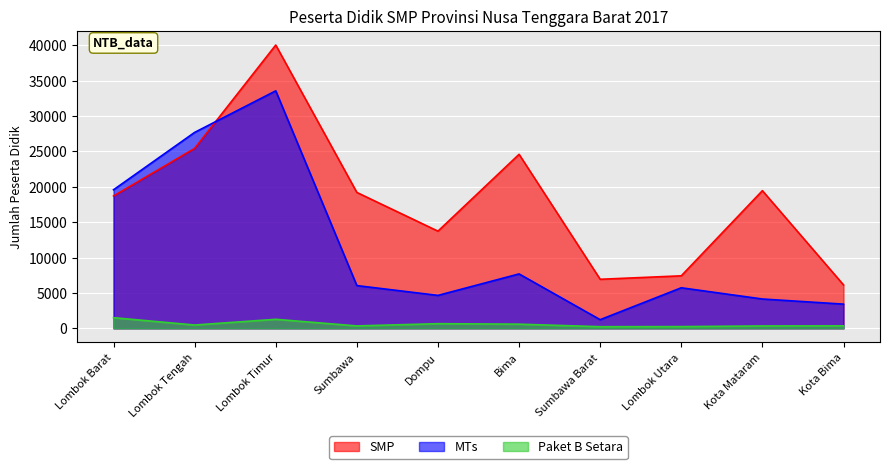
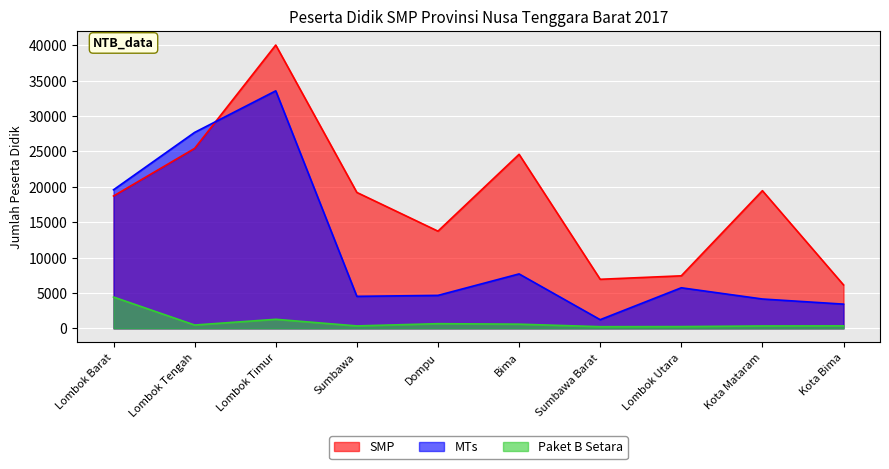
  {
    "SMP": {
      "Lombok Barat": 19000,
      "Lombok Tengah": 25000,
      "Lombok Timur": 40000,
      "Sumbawa": 19000,
      "Dompu": 14000,
      "Bima": 25000,
      "Sumbawa Barat": 7000,
      "Lombok Utara": 7000,
      "Kota Mataram": 19000,
      "Kota Bima": 6000
    },
    "MTs": {
      "Lombok Barat": 20000,
      "Lombok Tengah": 28000,
      "Lombok Timur": 34000,
-     "Sumbawa": 6000,
+     "Sumbawa": 5000,
      "Dompu": 5000,
      "Bima": 8000,
      "Sumbawa Barat": 1000,
      "Lombok Utara": 6000,
      "Kota Mataram": 4000,
      "Kota Bima": 3000
    },
    "Paket B Setara": {
-     "Lombok Barat": 2000,
+     "Lombok Barat": 4000,
      "Lombok Tengah": 0,
      "Lombok Timur": 1000,
      "Sumbawa": 0,
      "Dompu": 1000,
      "Bima": 1000,
      "Sumbawa Barat": 0,
      "Lombok Utara": 0,
      "Kota Mataram": 0,
      "Kota Bima": 0
    }
  }
